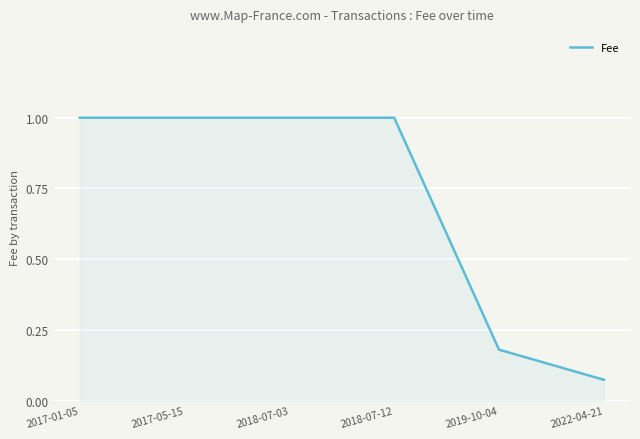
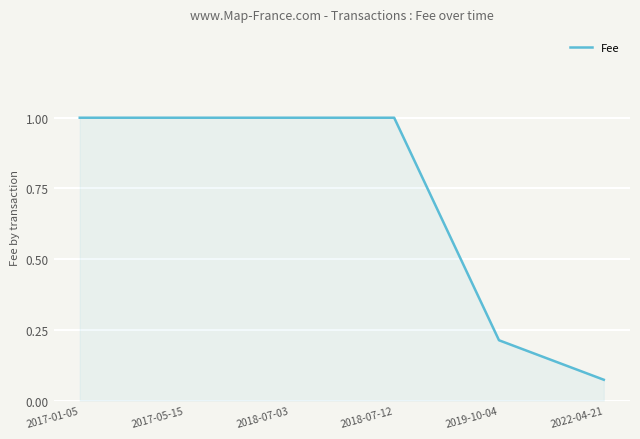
  {
    "2017-01-05": 1.00,
    "2017-05-15": 1.00,
    "2018-07-03": 1.00,
    "2018-07-12": 1.00,
-   "2019-10-04": 0.18,
+   "2019-10-04": 0.21,
    "2022-04-21": 0.07
  }
